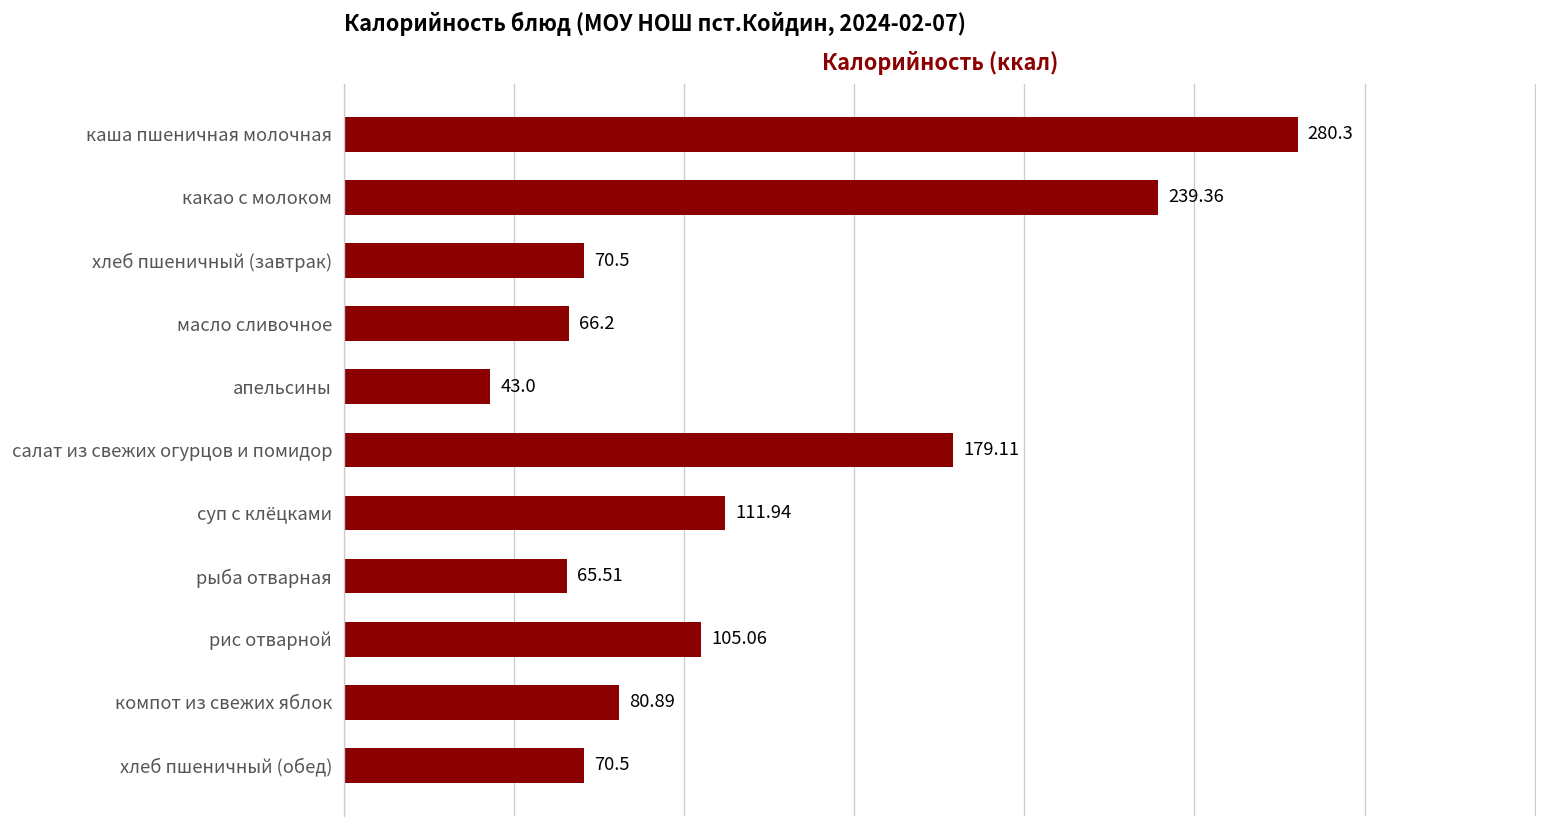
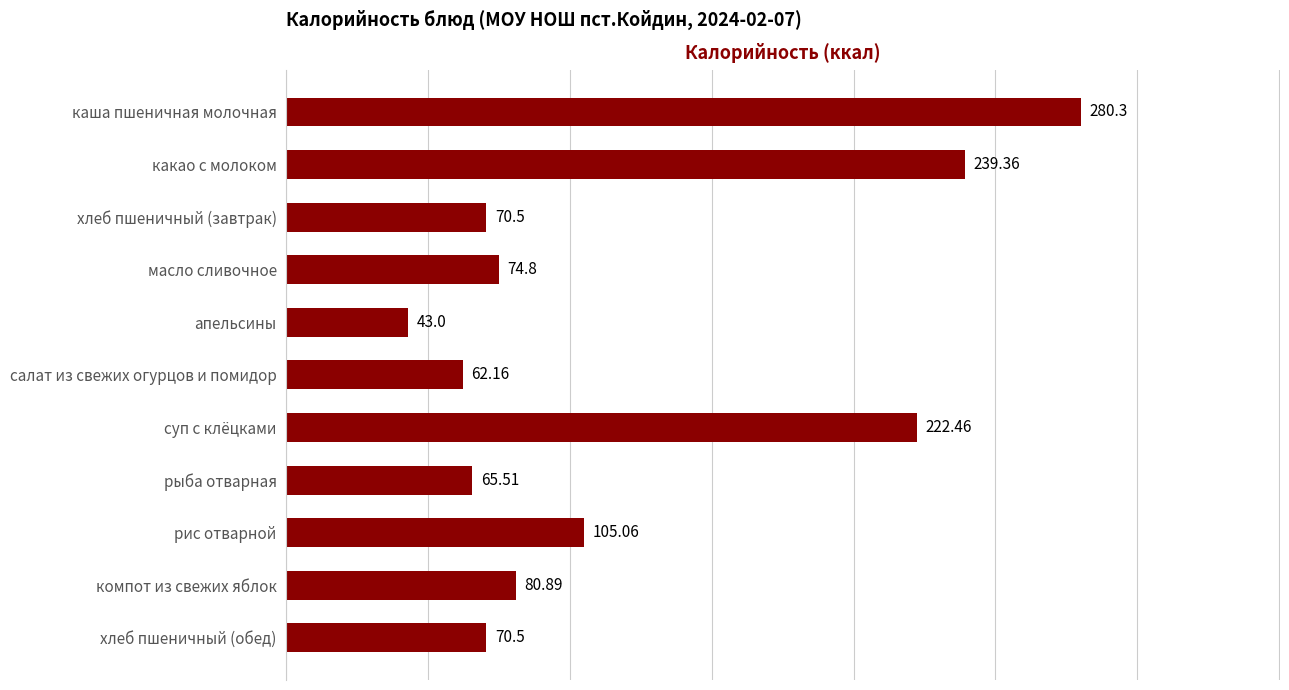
  {
    "каша пшеничная молочная": 280.3,
    "какао с молоком": 239.36,
    "хлеб пшеничный (завтрак)": 70.5,
-   "масло сливочное": 66.2,
+   "масло сливочное": 74.8,
    "апельсины": 43.0,
-   "салат из свежих огурцов и помидор": 179.11,
-   "суп с клёцками": 111.94,
+   "салат из свежих огурцов и помидор": 62.16,
+   "суп с клёцками": 222.46,
    "рыба отварная": 65.51,
    "рис отварной": 105.06,
    "компот из свежих яблок": 80.89,
    "хлеб пшеничный (обед)": 70.5
  }
